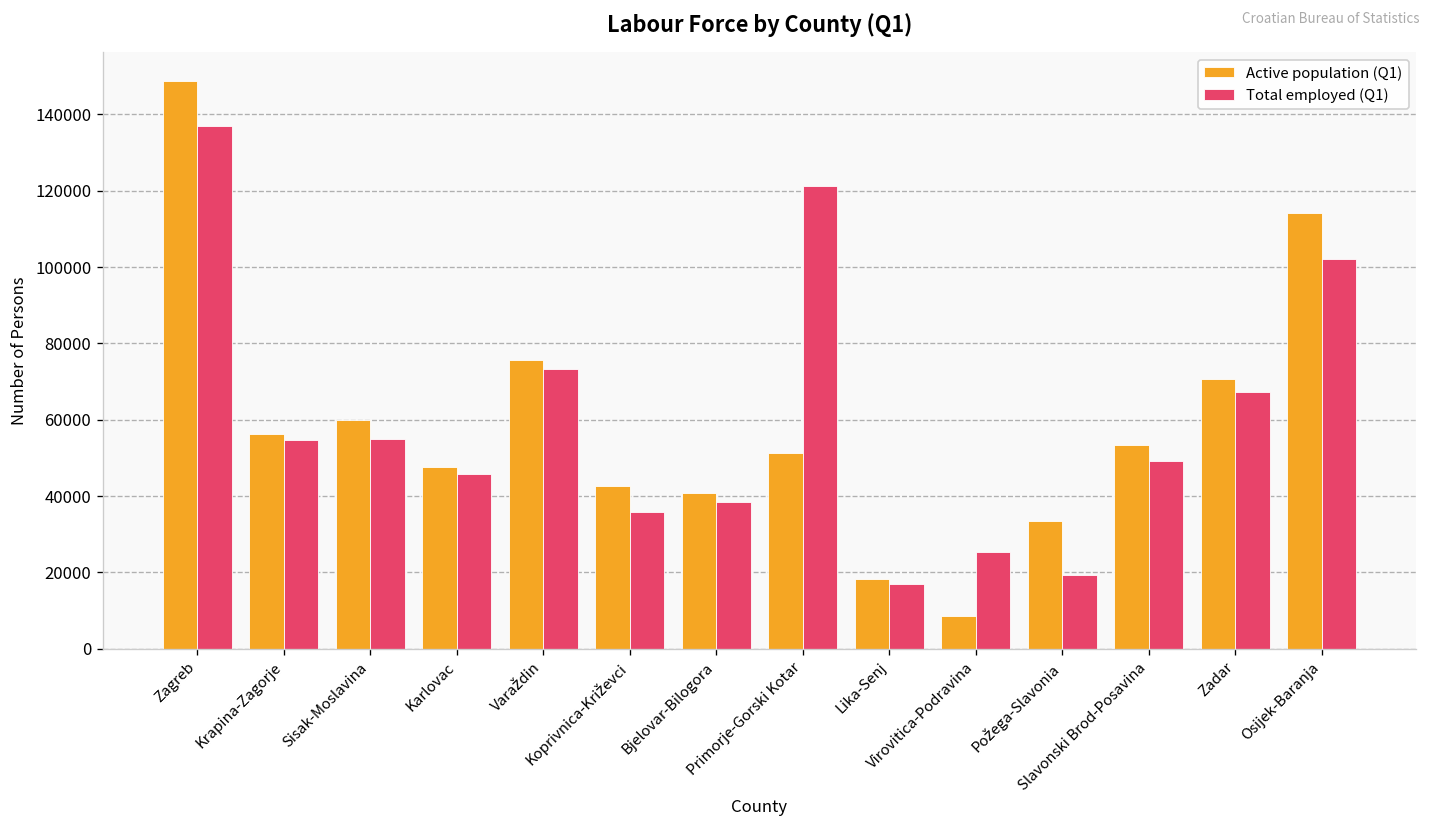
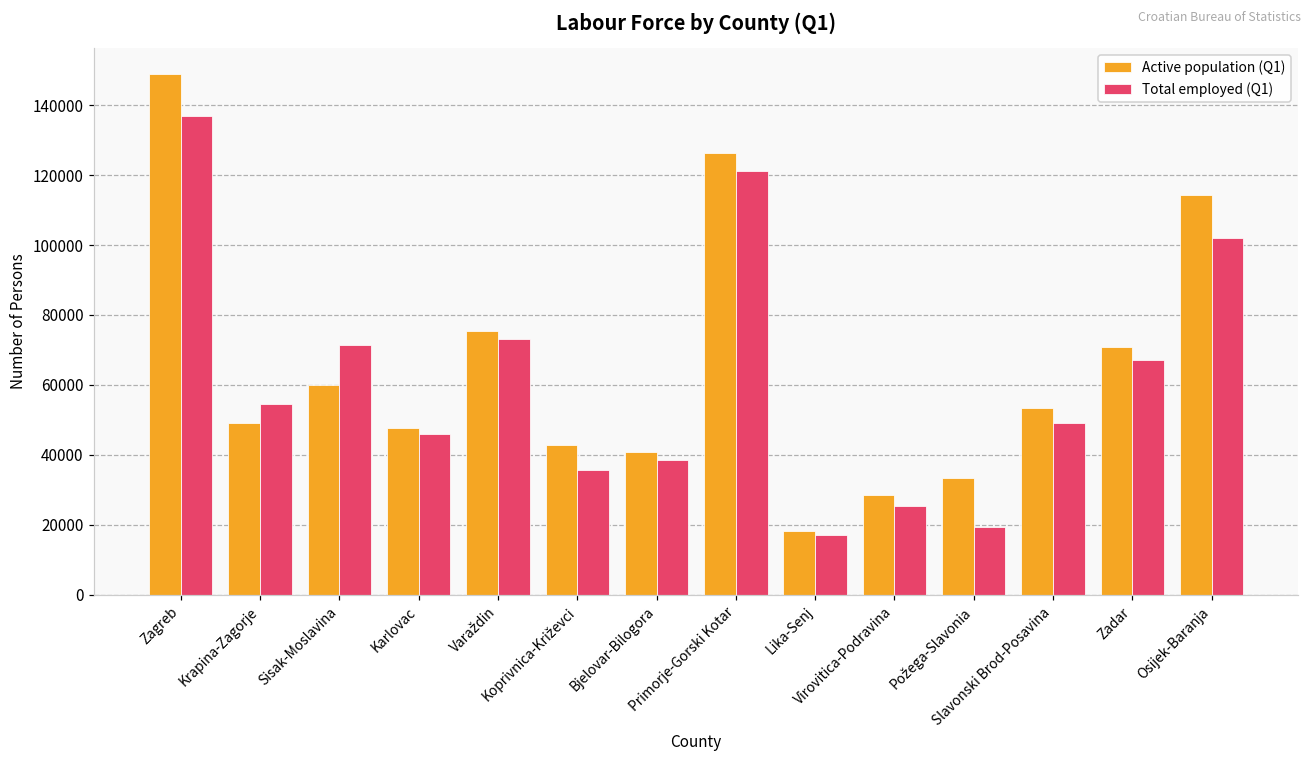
  {
    "Active population (Q1)": {
      "Zagreb": 149000,
-     "Krapina-Zagorje": 56000,
+     "Krapina-Zagorje": 49000,
      "Sisak-Moslavina": 60000,
      "Karlovac": 48000,
      "Varaždin": 76000,
      "Koprivnica-Križevci": 43000,
      "Bjelovar-Bilogora": 41000,
-     "Primorje-Gorski Kotar": 51000,
+     "Primorje-Gorski Kotar": 126000,
      "Lika-Senj": 18000,
-     "Virovitica-Podravina": 9000,
+     "Virovitica-Podravina": 28000,
      "Požega-Slavonia": 33000,
      "Slavonski Brod-Posavina": 53000,
      "Zadar": 71000,
      "Osijek-Baranja": 114000
    },
    "Total employed (Q1)": {
      "Zagreb": 137000,
      "Krapina-Zagorje": 55000,
-     "Sisak-Moslavina": 55000,
+     "Sisak-Moslavina": 71000,
      "Karlovac": 46000,
      "Varaždin": 73000,
      "Koprivnica-Križevci": 36000,
      "Bjelovar-Bilogora": 38000,
      "Primorje-Gorski Kotar": 121000,
      "Lika-Senj": 17000,
      "Virovitica-Podravina": 25000,
      "Požega-Slavonia": 19000,
      "Slavonski Brod-Posavina": 49000,
      "Zadar": 67000,
      "Osijek-Baranja": 102000
    }
  }
